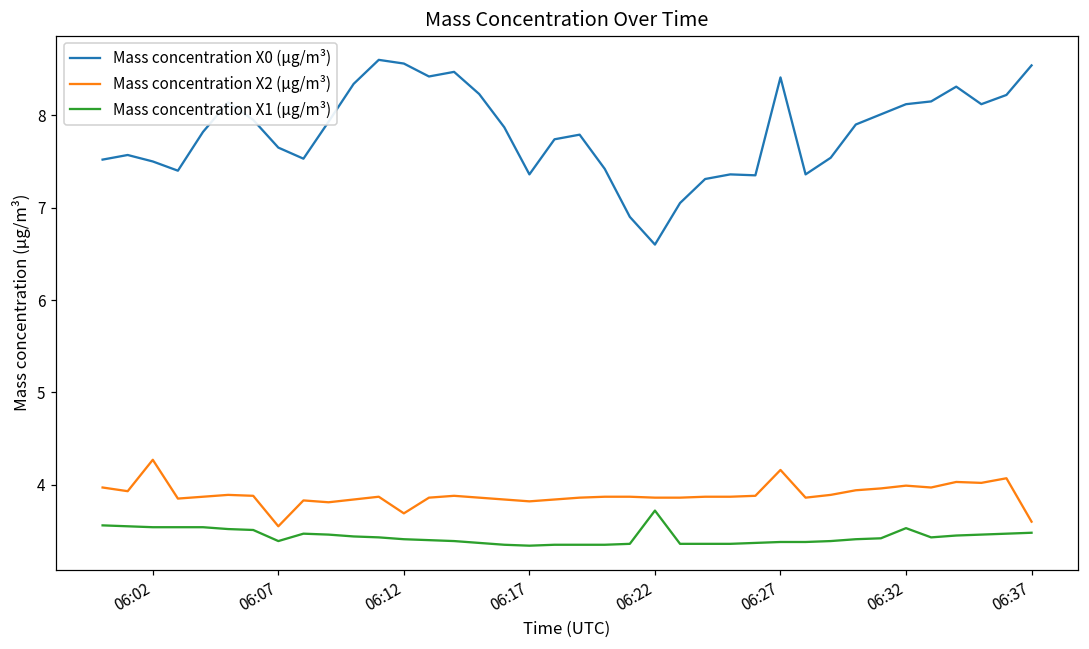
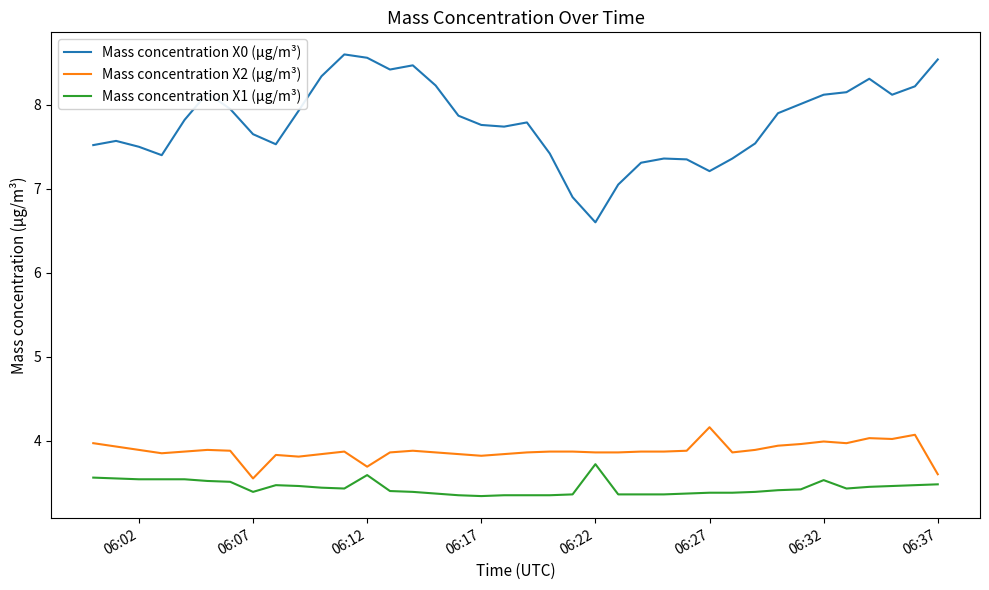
  {
    "Mass concentration X0 (μg/m³)": {
      "06:02": 7.5,
      "06:07": 7.7,
      "06:12": 8.6,
-     "06:17": 7.4,
+     "06:17": 7.8,
      "06:22": 6.6,
-     "06:27": 8.4,
+     "06:27": 7.2,
      "06:32": 8.1,
      "06:37": 8.5
    },
    "Mass concentration X2 (μg/m³)": {
-     "06:02": 4.3,
+     "06:02": 3.9,
      "06:07": 3.6,
      "06:12": 3.7,
      "06:17": 3.8,
      "06:22": 3.9,
      "06:27": 4.2,
      "06:32": 4.0,
      "06:37": 3.6
    },
    "Mass concentration X1 (μg/m³)": {
      "06:02": 3.5,
      "06:07": 3.4,
-     "06:12": 3.4,
+     "06:12": 3.6,
      "06:17": 3.3,
      "06:22": 3.7,
      "06:27": 3.4,
      "06:32": 3.5,
      "06:37": 3.5
    }
  }
